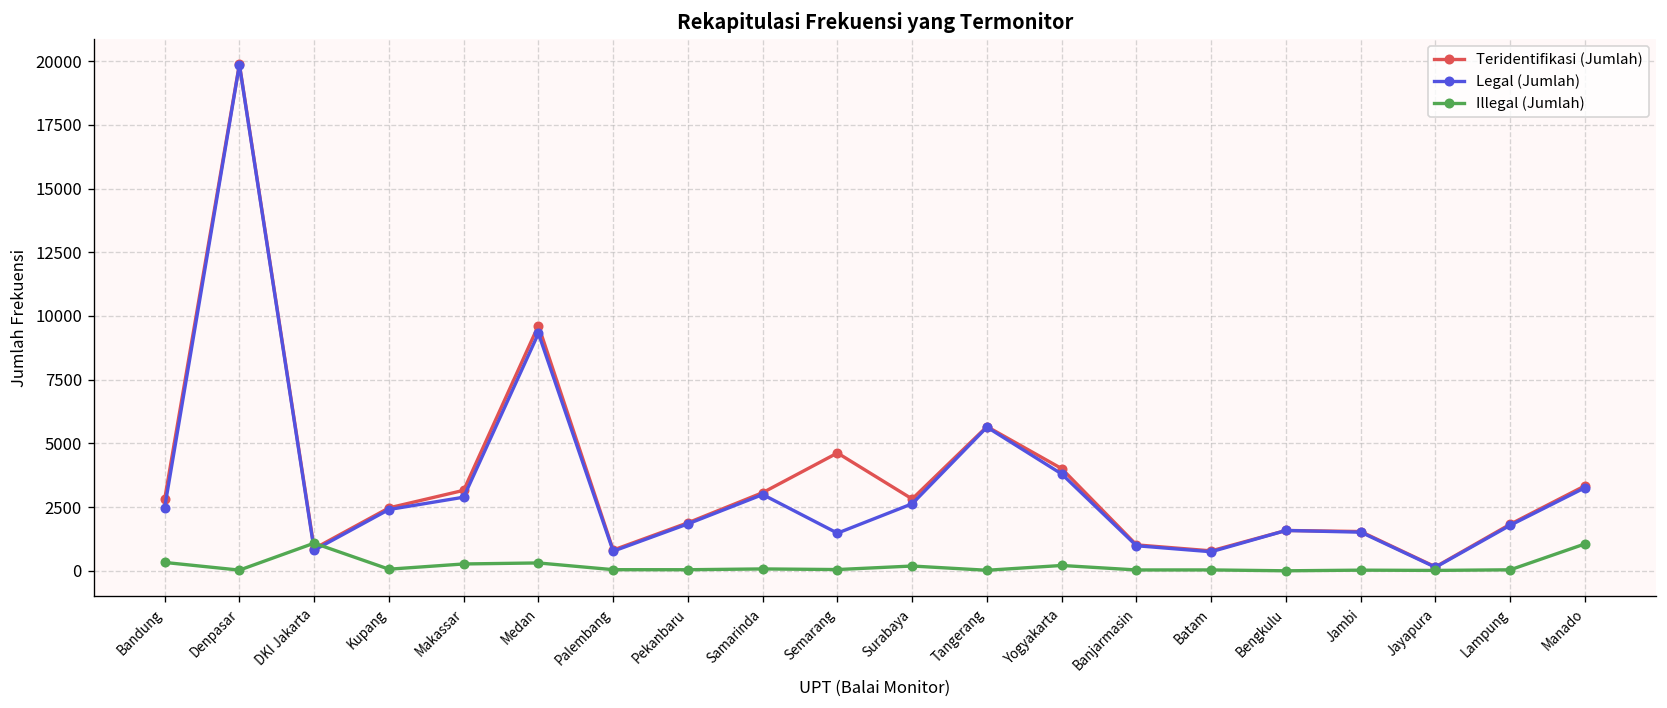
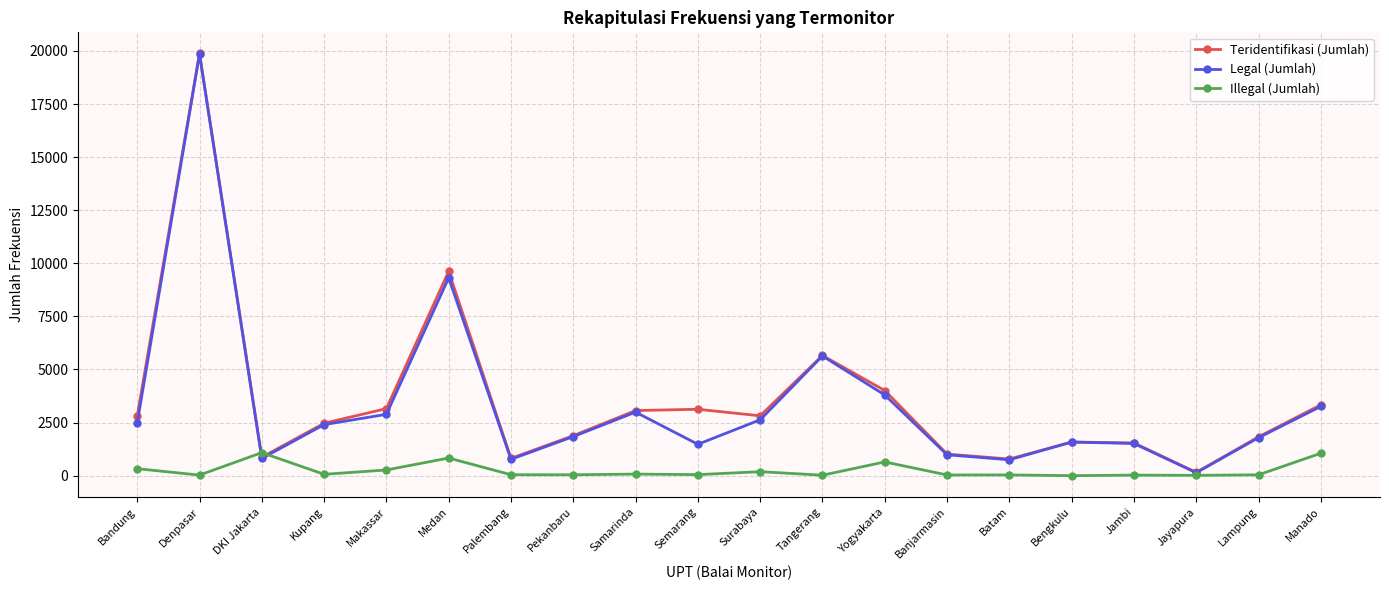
  {
    "Teridentifikasi (Jumlah)": {
      "Bandung": 2800,
      "Makassar": 3200,
      "Medan": 9600,
-     "Semarang": 4600,
+     "Semarang": 3100,
      "Surabaya": 2800,
      "Yogyakarta": 4000
    },
    "Legal (Jumlah)": {
      "Bandung": 2500,
      "Makassar": 2900,
      "Medan": 9300,
      "Semarang": 1500,
      "Surabaya": 2600,
      "Yogyakarta": 3800
    },
    "Illegal (Jumlah)": {
      "Bandung": 300,
      "Denpasar": 0,
      "DKI Jakarta": 1100,
      "Kupang": 100,
      "Makassar": 300,
-     "Medan": 300,
+     "Medan": 800,
      "Palembang": 0,
      "Pekanbaru": 0,
      "Samarinda": 100,
      "Semarang": 100,
      "Surabaya": 200,
      "Tangerang": 0,
-     "Yogyakarta": 200,
+     "Yogyakarta": 600,
      "Banjarmasin": 0,
      "Batam": 0,
      "Bengkulu": 0,
      "Jambi": 0,
      "Jayapura": 0,
      "Lampung": 0,
      "Manado": 1100
    }
  }
